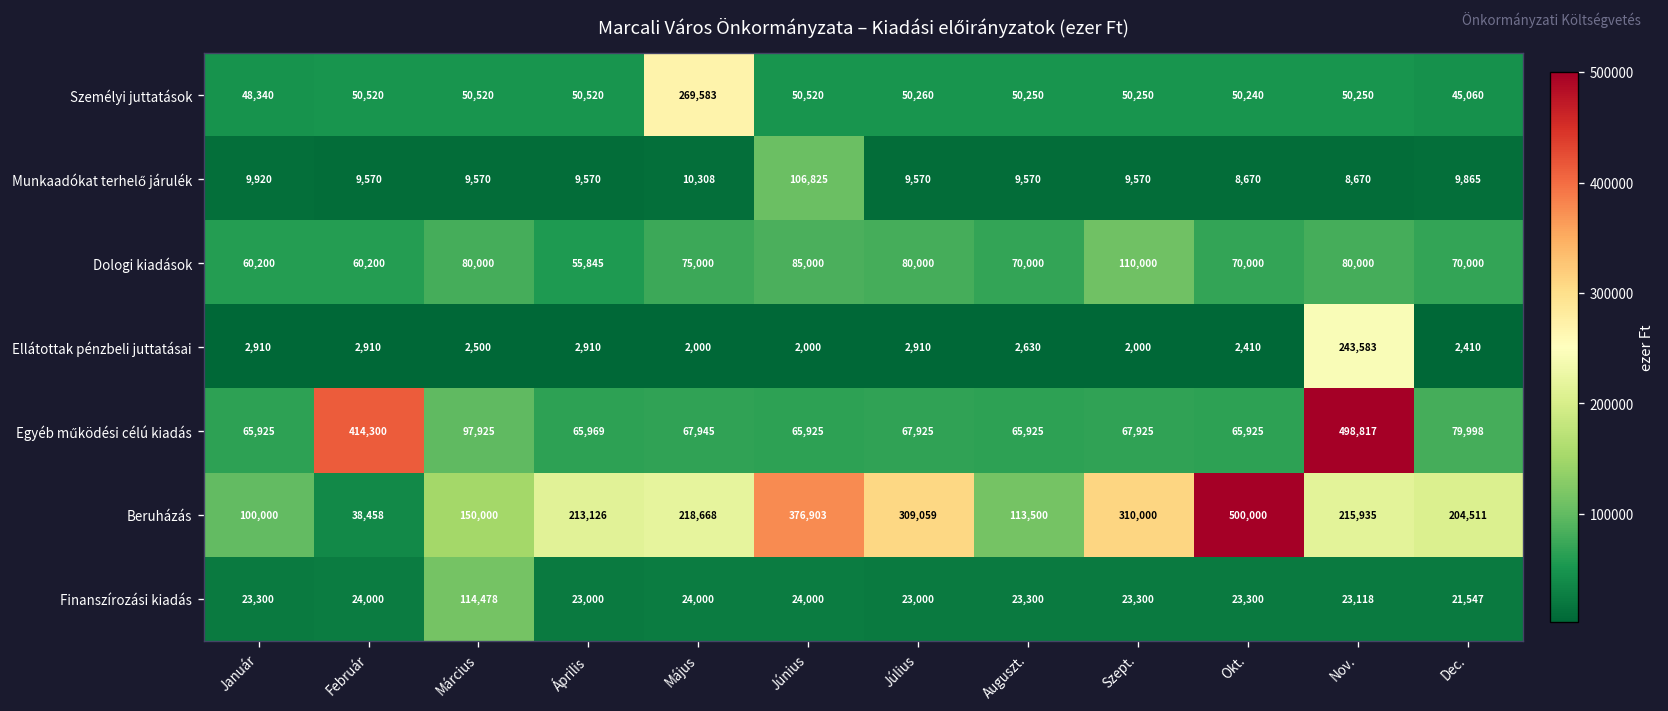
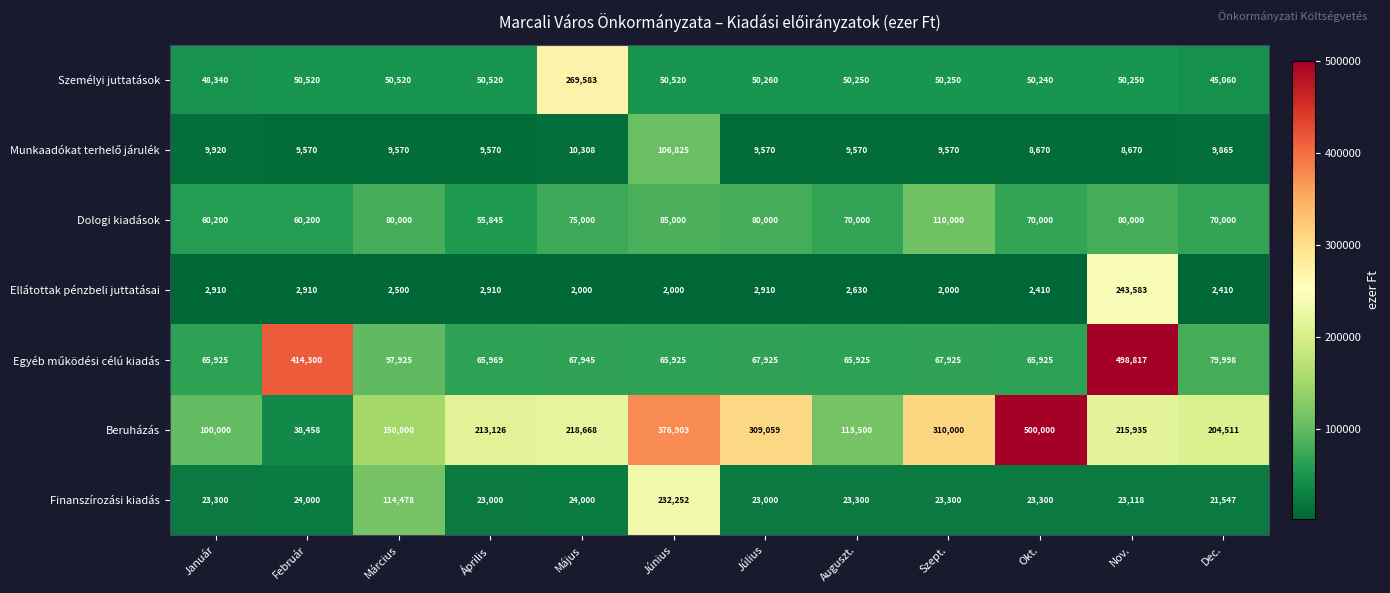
  {
    "Személyi juttatások": {
      "Január": "48,340",
      "Február": "50,520",
      "Március": "50,520",
      "Április": "50,520",
      "Május": "269,583",
      "Június": "50,520",
      "Július": "50,260",
      "Auguszt.": "50,250",
      "Szept.": "50,250",
      "Okt.": "50,240",
      "Nov.": "50,250",
      "Dec.": "45,060"
    },
    "Munkaadókat terhelő járulék": {
      "Január": "9,920",
      "Február": "9,570",
      "Március": "9,570",
      "Április": "9,570",
      "Május": "10,308",
      "Június": "106,825",
      "Július": "9,570",
      "Auguszt.": "9,570",
      "Szept.": "9,570",
      "Okt.": "8,670",
      "Nov.": "8,670",
      "Dec.": "9,865"
    },
    "Dologi kiadások": {
      "Január": "60,200",
      "Február": "60,200",
      "Március": "80,000",
      "Április": "55,845",
      "Május": "75,000",
      "Június": "85,000",
      "Július": "80,000",
      "Auguszt.": "70,000",
      "Szept.": "110,000",
      "Okt.": "70,000",
      "Nov.": "80,000",
      "Dec.": "70,000"
    },
    "Ellátottak pénzbeli juttatásai": {
      "Január": "2,910",
      "Február": "2,910",
      "Március": "2,500",
      "Április": "2,910",
      "Május": "2,000",
      "Június": "2,000",
      "Július": "2,910",
      "Auguszt.": "2,630",
      "Szept.": "2,000",
      "Okt.": "2,410",
      "Nov.": "243,583",
      "Dec.": "2,410"
    },
    "Egyéb működési célú kiadás": {
      "Január": "65,925",
      "Február": "414,300",
      "Március": "97,925",
      "Április": "65,969",
      "Május": "67,945",
      "Június": "65,925",
      "Július": "67,925",
      "Auguszt.": "65,925",
      "Szept.": "67,925",
      "Okt.": "65,925",
      "Nov.": "498,817",
      "Dec.": "79,998"
    },
    "Beruházás": {
      "Január": "100,000",
      "Február": "38,458",
      "Március": "150,000",
      "Április": "213,126",
      "Május": "218,668",
      "Június": "376,903",
      "Július": "309,059",
      "Auguszt.": "113,500",
      "Szept.": "310,000",
      "Okt.": "500,000",
      "Nov.": "215,935",
      "Dec.": "204,511"
    },
    "Finanszírozási kiadás": {
      "Január": "23,300",
      "Február": "24,000",
      "Március": "114,478",
      "Április": "23,000",
      "Május": "24,000",
-     "Június": "24,000",
+     "Június": "232,252",
      "Július": "23,000",
      "Auguszt.": "23,300",
      "Szept.": "23,300",
      "Okt.": "23,300",
      "Nov.": "23,118",
      "Dec.": "21,547"
    }
  }
